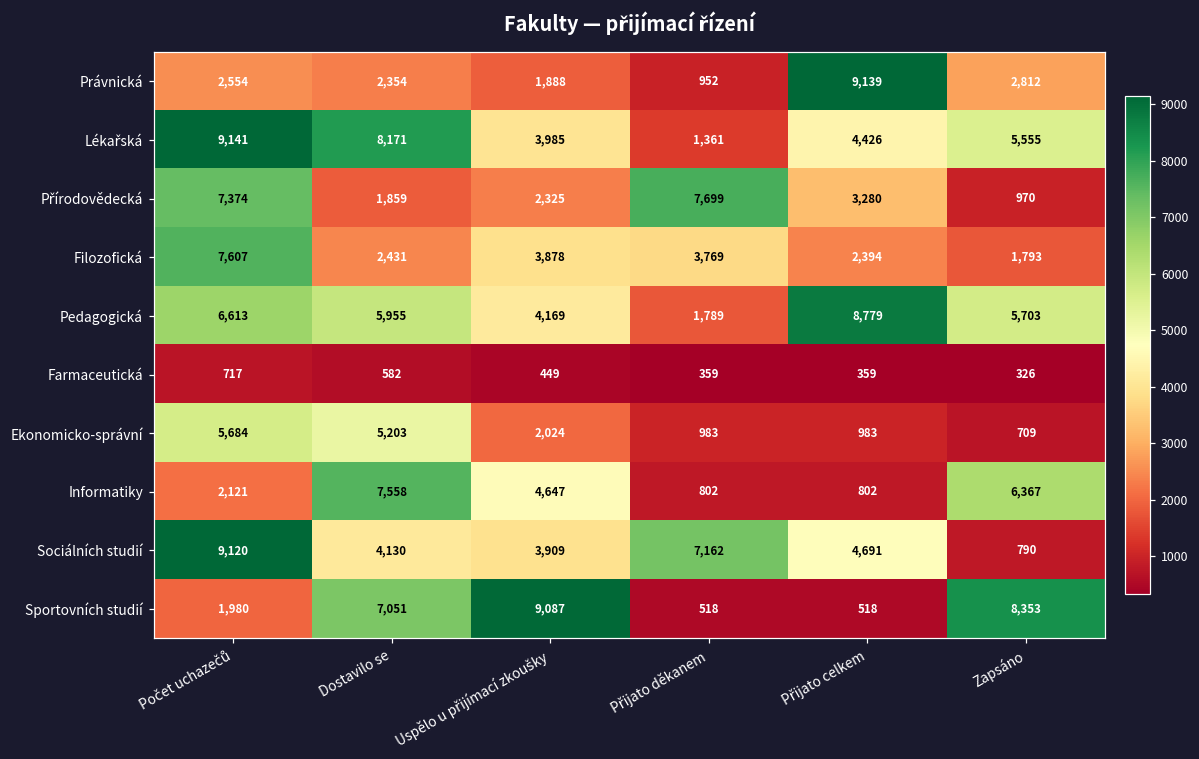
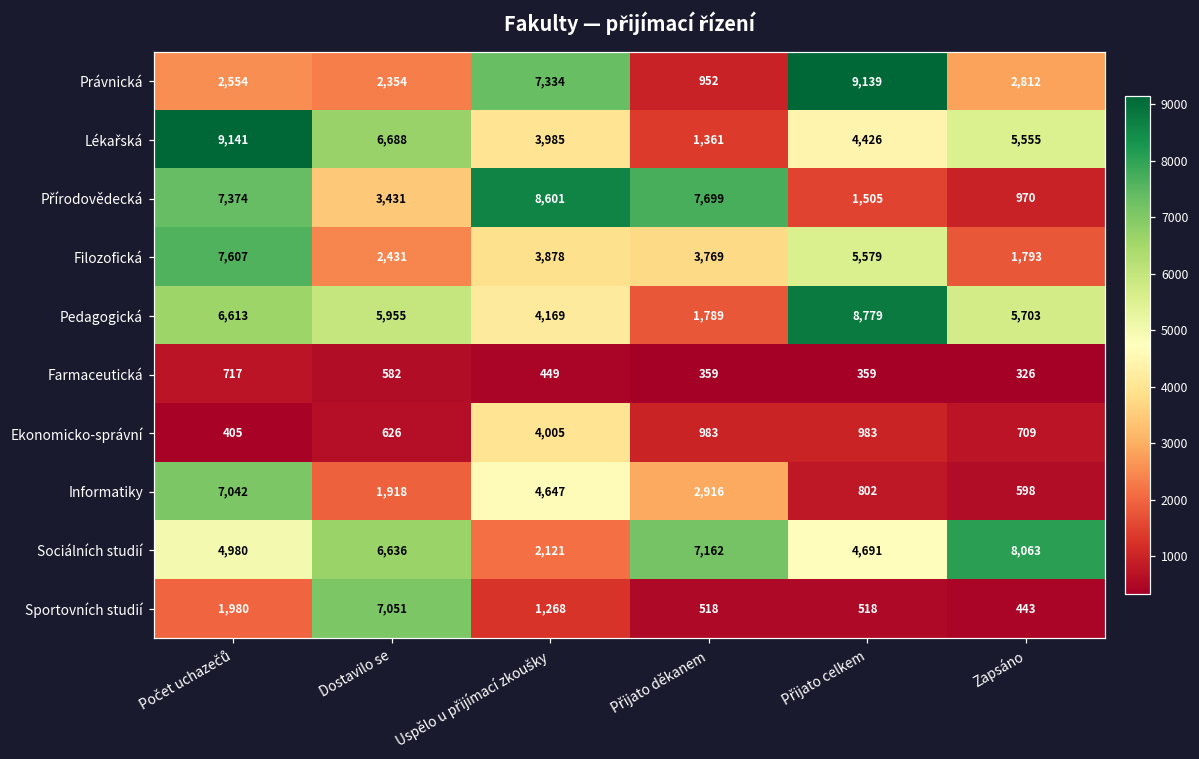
  {
    "Právnická": {
      "Počet uchazečů": "2,554",
      "Dostavilo se": "2,354",
-     "Uspělo u přijímací zkoušky": "1,888",
+     "Uspělo u přijímací zkoušky": "7,334",
      "Přijato děkanem": "952",
      "Přijato celkem": "9,139",
      "Zapsáno": "2,812"
    },
    "Lékařská": {
      "Počet uchazečů": "9,141",
-     "Dostavilo se": "8,171",
+     "Dostavilo se": "6,688",
      "Uspělo u přijímací zkoušky": "3,985",
      "Přijato děkanem": "1,361",
      "Přijato celkem": "4,426",
      "Zapsáno": "5,555"
    },
    "Přírodovědecká": {
      "Počet uchazečů": "7,374",
-     "Dostavilo se": "1,859",
-     "Uspělo u přijímací zkoušky": "2,325",
+     "Dostavilo se": "3,431",
+     "Uspělo u přijímací zkoušky": "8,601",
      "Přijato děkanem": "7,699",
-     "Přijato celkem": "3,280",
+     "Přijato celkem": "1,505",
      "Zapsáno": "970"
    },
    "Filozofická": {
      "Počet uchazečů": "7,607",
      "Dostavilo se": "2,431",
      "Uspělo u přijímací zkoušky": "3,878",
      "Přijato děkanem": "3,769",
-     "Přijato celkem": "2,394",
+     "Přijato celkem": "5,579",
      "Zapsáno": "1,793"
    },
    "Pedagogická": {
      "Počet uchazečů": "6,613",
      "Dostavilo se": "5,955",
      "Uspělo u přijímací zkoušky": "4,169",
      "Přijato děkanem": "1,789",
      "Přijato celkem": "8,779",
      "Zapsáno": "5,703"
    },
    "Farmaceutická": {
      "Počet uchazečů": "717",
      "Dostavilo se": "582",
      "Uspělo u přijímací zkoušky": "449",
      "Přijato děkanem": "359",
      "Přijato celkem": "359",
      "Zapsáno": "326"
    },
    "Ekonomicko-správní": {
-     "Počet uchazečů": "5,684",
-     "Dostavilo se": "5,203",
-     "Uspělo u přijímací zkoušky": "2,024",
+     "Počet uchazečů": "405",
+     "Dostavilo se": "626",
+     "Uspělo u přijímací zkoušky": "4,005",
      "Přijato děkanem": "983",
      "Přijato celkem": "983",
      "Zapsáno": "709"
    },
    "Informatiky": {
-     "Počet uchazečů": "2,121",
-     "Dostavilo se": "7,558",
+     "Počet uchazečů": "7,042",
+     "Dostavilo se": "1,918",
      "Uspělo u přijímací zkoušky": "4,647",
-     "Přijato děkanem": "802",
+     "Přijato děkanem": "2,916",
      "Přijato celkem": "802",
-     "Zapsáno": "6,367"
+     "Zapsáno": "598"
    },
    "Sociálních studií": {
-     "Počet uchazečů": "9,120",
-     "Dostavilo se": "4,130",
-     "Uspělo u přijímací zkoušky": "3,909",
+     "Počet uchazečů": "4,980",
+     "Dostavilo se": "6,636",
+     "Uspělo u přijímací zkoušky": "2,121",
      "Přijato děkanem": "7,162",
      "Přijato celkem": "4,691",
-     "Zapsáno": "790"
+     "Zapsáno": "8,063"
    },
    "Sportovních studií": {
      "Počet uchazečů": "1,980",
      "Dostavilo se": "7,051",
-     "Uspělo u přijímací zkoušky": "9,087",
+     "Uspělo u přijímací zkoušky": "1,268",
      "Přijato děkanem": "518",
      "Přijato celkem": "518",
-     "Zapsáno": "8,353"
+     "Zapsáno": "443"
    }
  }
